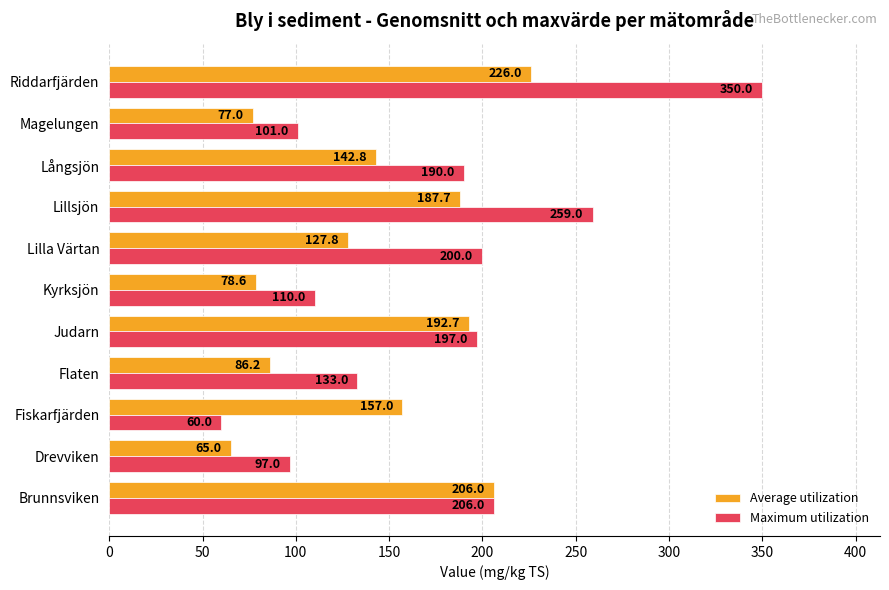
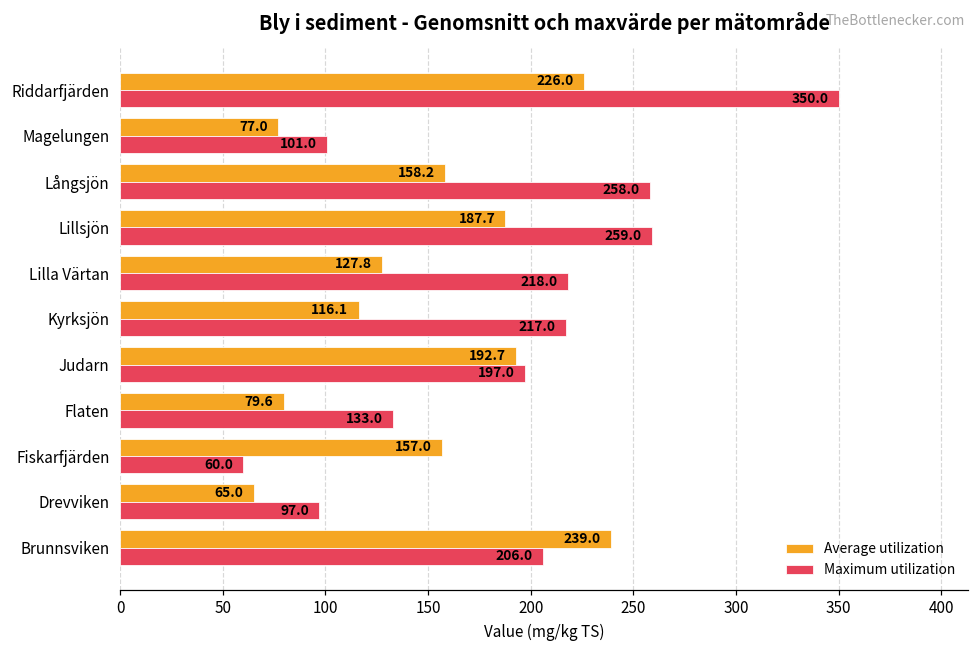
  {
    "Average utilization": {
      "Riddarfjärden": 226.0,
      "Magelungen": 77.0,
-     "Långsjön": 142.8,
+     "Långsjön": 158.2,
      "Lillsjön": 187.7,
      "Lilla Värtan": 127.8,
-     "Kyrksjön": 78.6,
+     "Kyrksjön": 116.1,
      "Judarn": 192.7,
-     "Flaten": 86.2,
+     "Flaten": 79.6,
      "Fiskarfjärden": 157.0,
      "Drevviken": 65.0,
-     "Brunnsviken": 206.0
+     "Brunnsviken": 239.0
    },
    "Maximum utilization": {
      "Riddarfjärden": 350.0,
      "Magelungen": 101.0,
-     "Långsjön": 190.0,
+     "Långsjön": 258.0,
      "Lillsjön": 259.0,
-     "Lilla Värtan": 200.0,
-     "Kyrksjön": 110.0,
+     "Lilla Värtan": 218.0,
+     "Kyrksjön": 217.0,
      "Judarn": 197.0,
      "Flaten": 133.0,
      "Fiskarfjärden": 60.0,
      "Drevviken": 97.0,
      "Brunnsviken": 206.0
    }
  }
